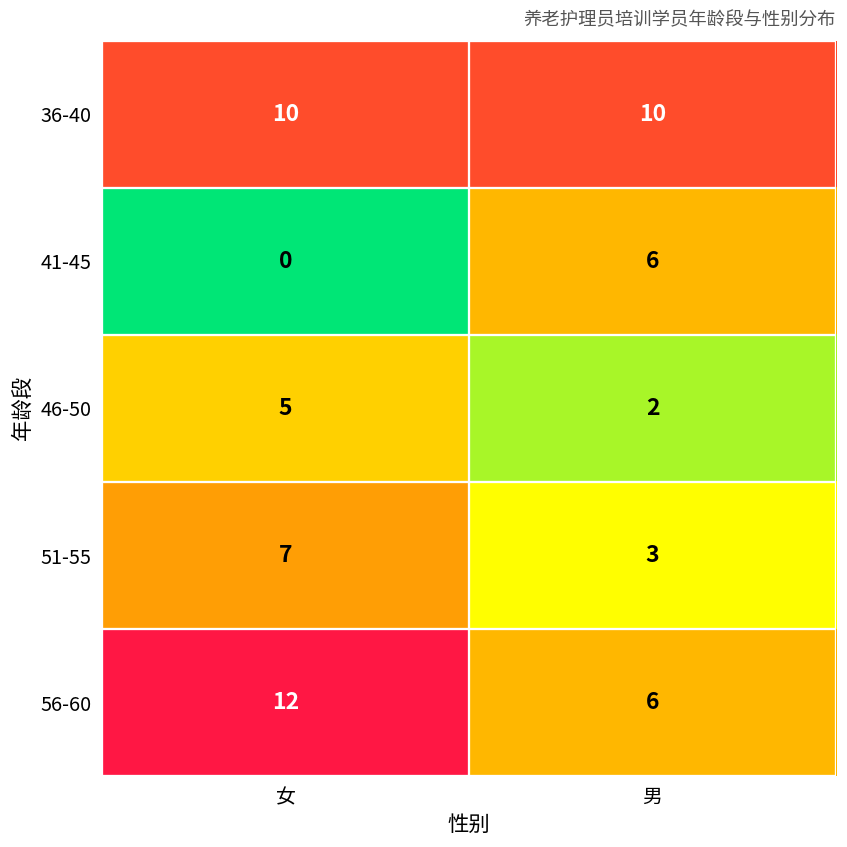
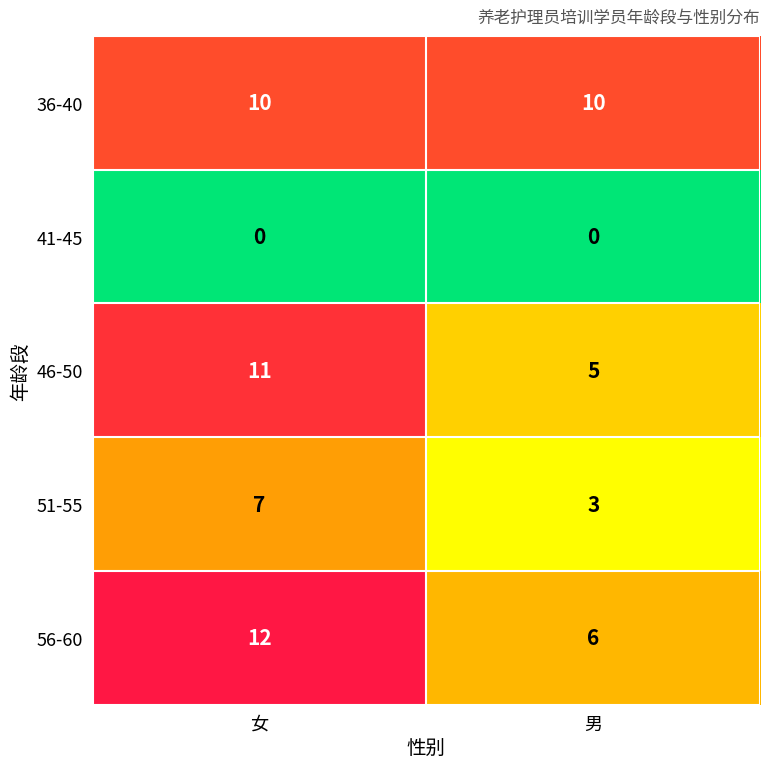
  {
    "36-40": {
      "女": 10,
      "男": 10
    },
    "41-45": {
      "女": 0,
-     "男": 6
+     "男": 0
    },
    "46-50": {
-     "女": 5,
-     "男": 2
+     "女": 11,
+     "男": 5
    },
    "51-55": {
      "女": 7,
      "男": 3
    },
    "56-60": {
      "女": 12,
      "男": 6
    }
  }
